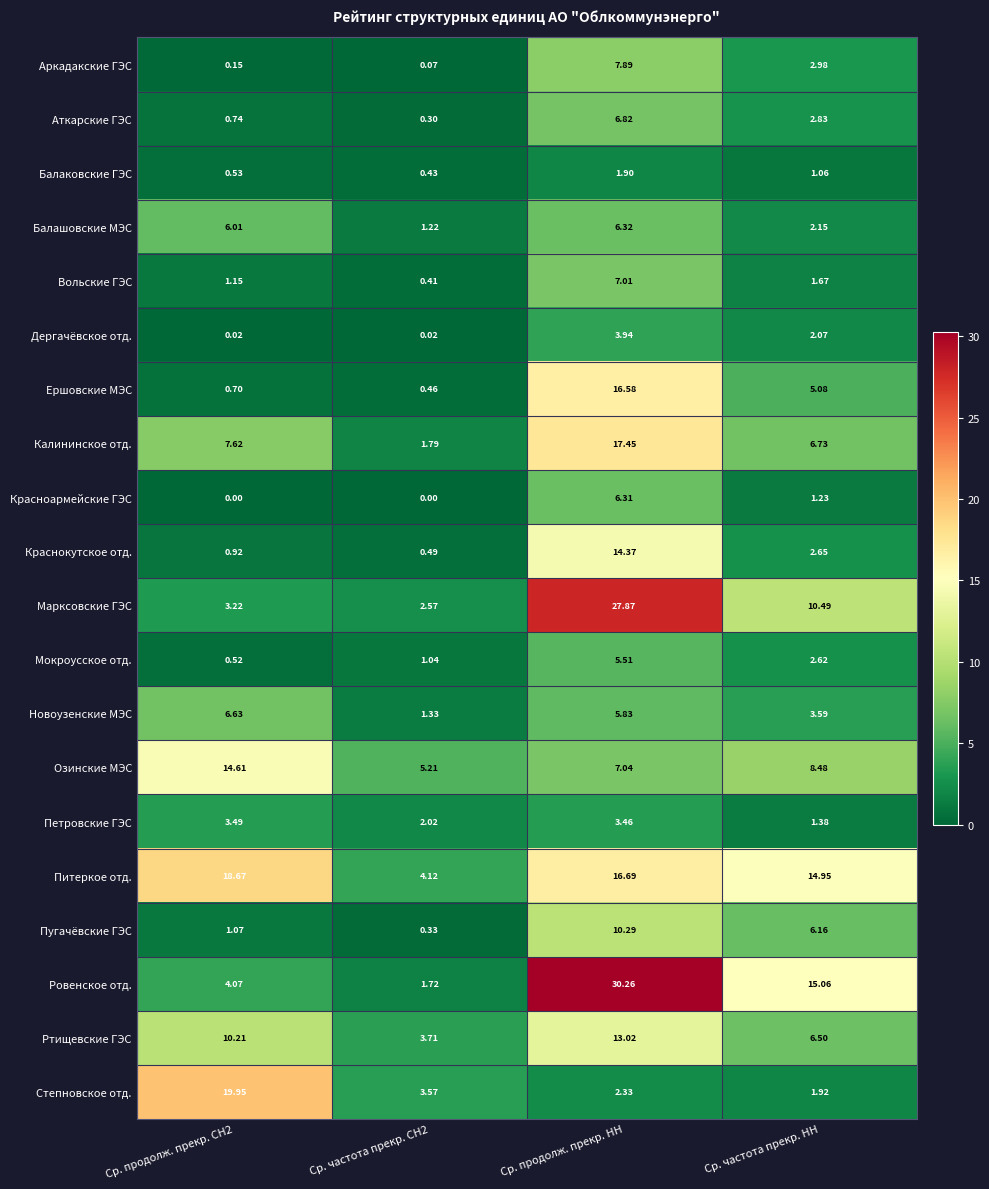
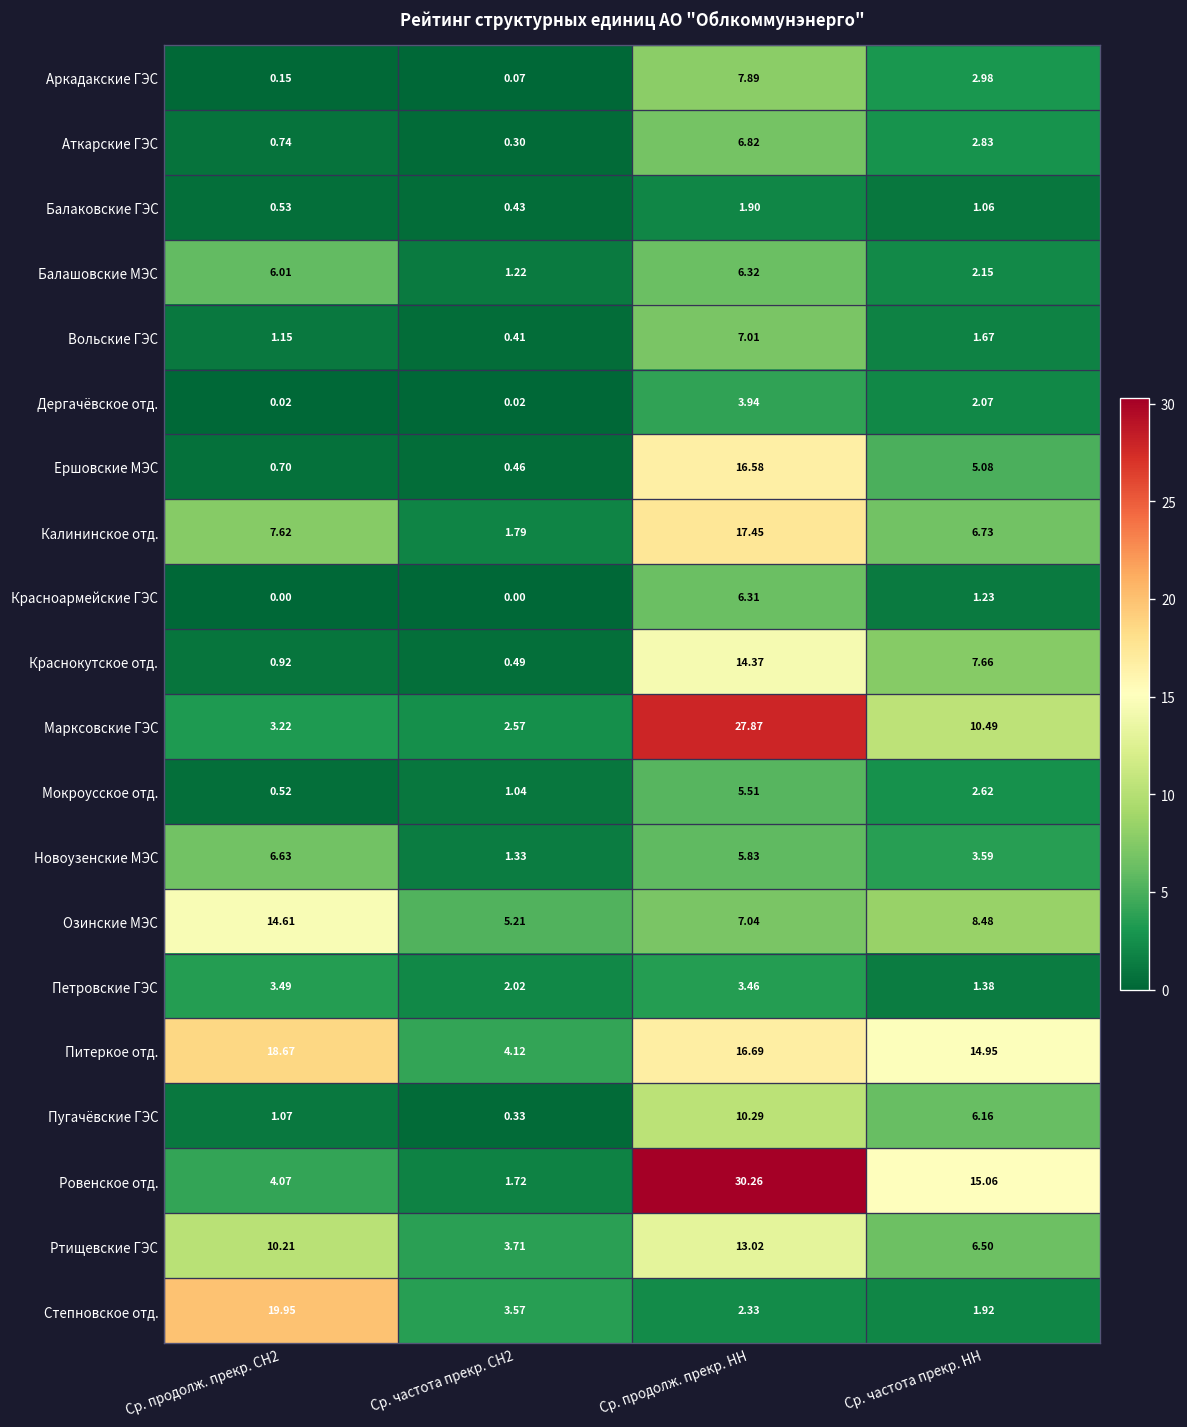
  {
    "Аркадакские ГЭС": {
      "Ср. продолж. прекр. СН2": 0.15,
      "Ср. частота прекр. СН2": 0.07,
      "Ср. продолж. прекр. НН": 7.89,
      "Ср. частота прекр. НН": 2.98
    },
    "Аткарские ГЭС": {
      "Ср. продолж. прекр. СН2": 0.74,
      "Ср. частота прекр. СН2": 0.30,
      "Ср. продолж. прекр. НН": 6.82,
      "Ср. частота прекр. НН": 2.83
    },
    "Балаковские ГЭС": {
      "Ср. продолж. прекр. СН2": 0.53,
      "Ср. частота прекр. СН2": 0.43,
      "Ср. продолж. прекр. НН": 1.90,
      "Ср. частота прекр. НН": 1.06
    },
    "Балашовские МЭС": {
      "Ср. продолж. прекр. СН2": 6.01,
      "Ср. частота прекр. СН2": 1.22,
      "Ср. продолж. прекр. НН": 6.32,
      "Ср. частота прекр. НН": 2.15
    },
    "Вольские ГЭС": {
      "Ср. продолж. прекр. СН2": 1.15,
      "Ср. частота прекр. СН2": 0.41,
      "Ср. продолж. прекр. НН": 7.01,
      "Ср. частота прекр. НН": 1.67
    },
    "Дергачёвское отд.": {
      "Ср. продолж. прекр. СН2": 0.02,
      "Ср. частота прекр. СН2": 0.02,
      "Ср. продолж. прекр. НН": 3.94,
      "Ср. частота прекр. НН": 2.07
    },
    "Ершовские МЭС": {
      "Ср. продолж. прекр. СН2": 0.70,
      "Ср. частота прекр. СН2": 0.46,
      "Ср. продолж. прекр. НН": 16.58,
      "Ср. частота прекр. НН": 5.08
    },
    "Калининское отд.": {
      "Ср. продолж. прекр. СН2": 7.62,
      "Ср. частота прекр. СН2": 1.79,
      "Ср. продолж. прекр. НН": 17.45,
      "Ср. частота прекр. НН": 6.73
    },
    "Красноармейские ГЭС": {
      "Ср. продолж. прекр. СН2": 0.00,
      "Ср. частота прекр. СН2": 0.00,
      "Ср. продолж. прекр. НН": 6.31,
      "Ср. частота прекр. НН": 1.23
    },
    "Краснокутское отд.": {
      "Ср. продолж. прекр. СН2": 0.92,
      "Ср. частота прекр. СН2": 0.49,
      "Ср. продолж. прекр. НН": 14.37,
-     "Ср. частота прекр. НН": 2.65
+     "Ср. частота прекр. НН": 7.66
    },
    "Марксовские ГЭС": {
      "Ср. продолж. прекр. СН2": 3.22,
      "Ср. частота прекр. СН2": 2.57,
      "Ср. продолж. прекр. НН": 27.87,
      "Ср. частота прекр. НН": 10.49
    },
    "Мокроусское отд.": {
      "Ср. продолж. прекр. СН2": 0.52,
      "Ср. частота прекр. СН2": 1.04,
      "Ср. продолж. прекр. НН": 5.51,
      "Ср. частота прекр. НН": 2.62
    },
    "Новоузенские МЭС": {
      "Ср. продолж. прекр. СН2": 6.63,
      "Ср. частота прекр. СН2": 1.33,
      "Ср. продолж. прекр. НН": 5.83,
      "Ср. частота прекр. НН": 3.59
    },
    "Озинские МЭС": {
      "Ср. продолж. прекр. СН2": 14.61,
      "Ср. частота прекр. СН2": 5.21,
      "Ср. продолж. прекр. НН": 7.04,
      "Ср. частота прекр. НН": 8.48
    },
    "Петровские ГЭС": {
      "Ср. продолж. прекр. СН2": 3.49,
      "Ср. частота прекр. СН2": 2.02,
      "Ср. продолж. прекр. НН": 3.46,
      "Ср. частота прекр. НН": 1.38
    },
    "Питеркое отд.": {
      "Ср. продолж. прекр. СН2": 18.67,
      "Ср. частота прекр. СН2": 4.12,
      "Ср. продолж. прекр. НН": 16.69,
      "Ср. частота прекр. НН": 14.95
    },
    "Пугачёвские ГЭС": {
      "Ср. продолж. прекр. СН2": 1.07,
      "Ср. частота прекр. СН2": 0.33,
      "Ср. продолж. прекр. НН": 10.29,
      "Ср. частота прекр. НН": 6.16
    },
    "Ровенское отд.": {
      "Ср. продолж. прекр. СН2": 4.07,
      "Ср. частота прекр. СН2": 1.72,
      "Ср. продолж. прекр. НН": 30.26,
      "Ср. частота прекр. НН": 15.06
    },
    "Ртищевские ГЭС": {
      "Ср. продолж. прекр. СН2": 10.21,
      "Ср. частота прекр. СН2": 3.71,
      "Ср. продолж. прекр. НН": 13.02,
      "Ср. частота прекр. НН": 6.50
    },
    "Степновское отд.": {
      "Ср. продолж. прекр. СН2": 19.95,
      "Ср. частота прекр. СН2": 3.57,
      "Ср. продолж. прекр. НН": 2.33,
      "Ср. частота прекр. НН": 1.92
    }
  }
